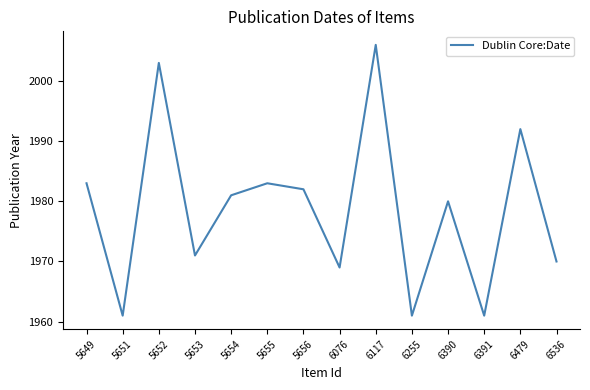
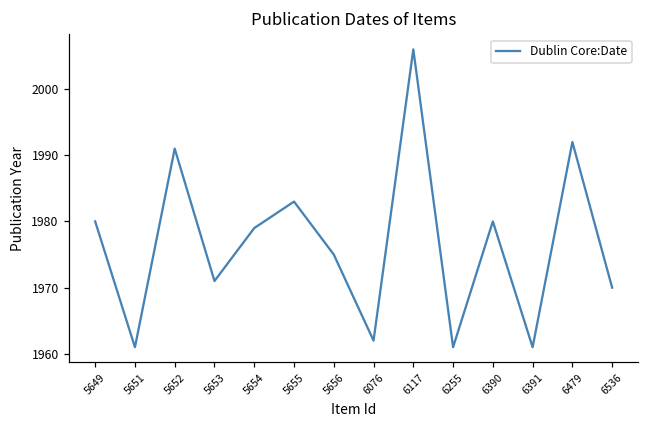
  {
-   "5649": 1983,
+   "5649": 1980,
    "5651": 1961,
-   "5652": 2003,
+   "5652": 1991,
    "5653": 1971,
-   "5654": 1981,
+   "5654": 1979,
    "5655": 1983,
-   "5656": 1982,
-   "6076": 1969,
+   "5656": 1975,
+   "6076": 1962,
    "6117": 2006,
    "6255": 1961,
    "6390": 1980,
    "6391": 1961,
    "6479": 1992,
    "6536": 1970
  }
